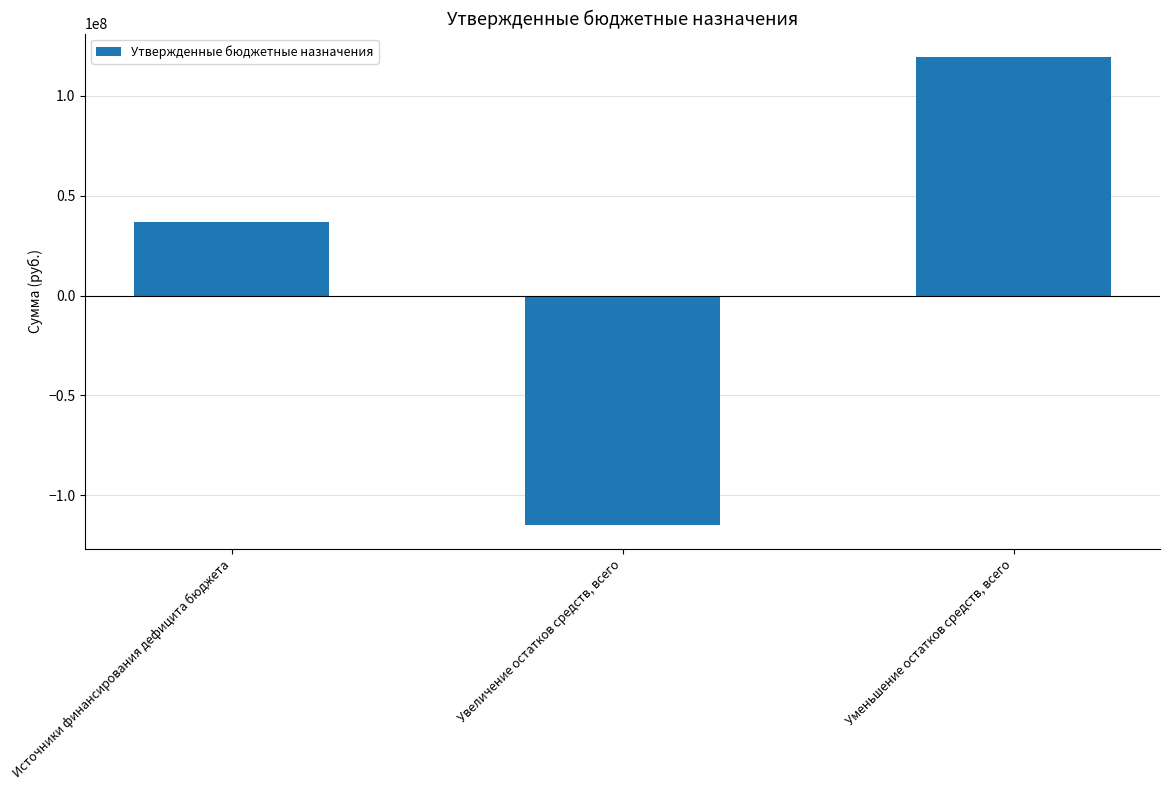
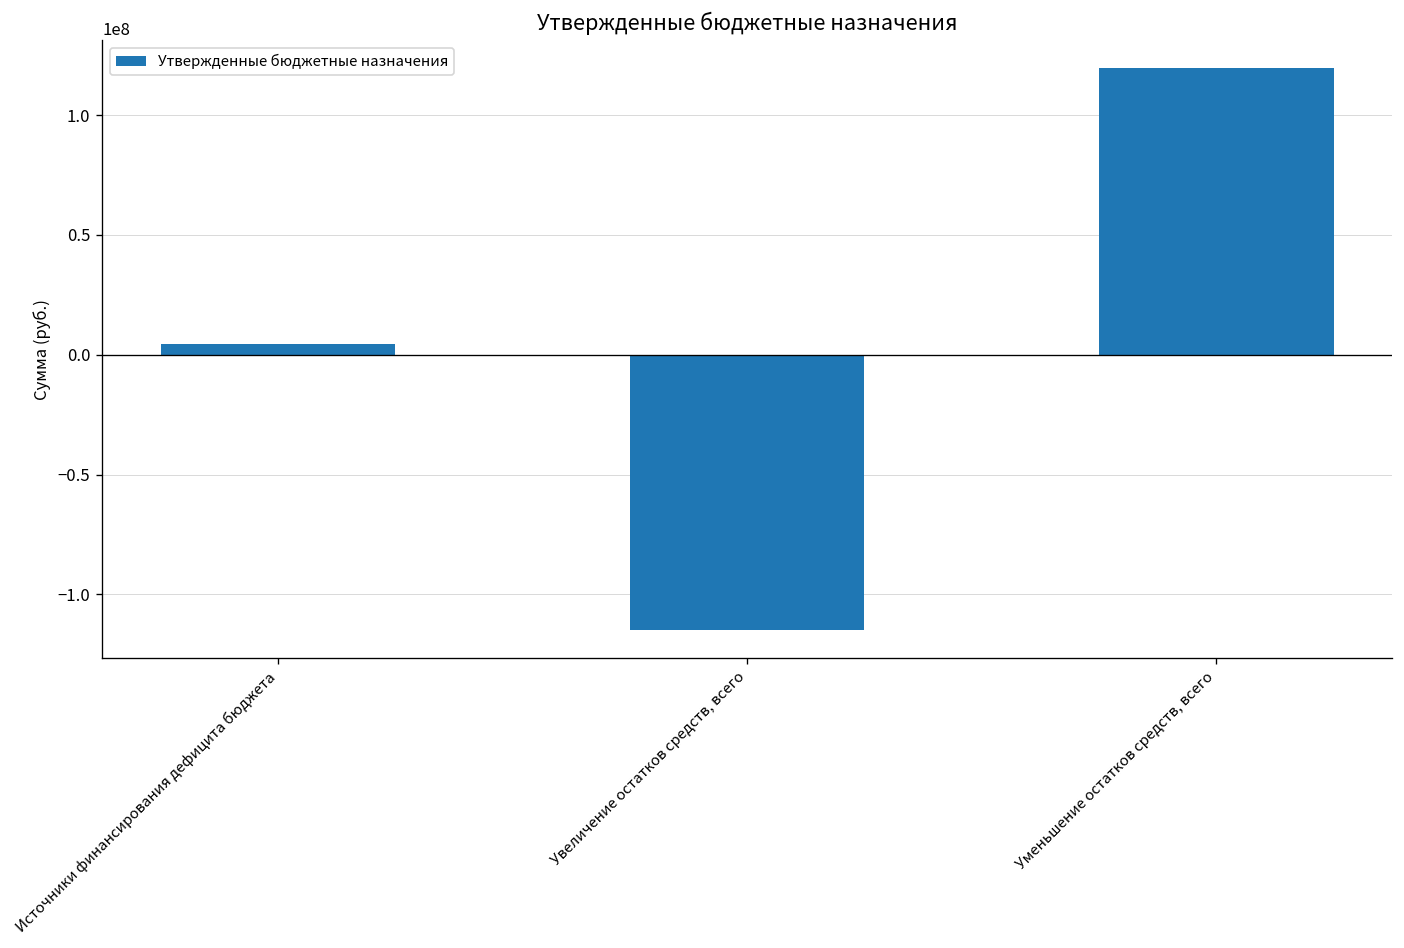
  {
-   "Источники финансирования дефицита бюджета": 37000000,
+   "Источники финансирования дефицита бюджета": 5000000,
    "Увеличение остатков средств, всего": -115000000,
    "Уменьшение остатков средств, всего": 119000000
  }
